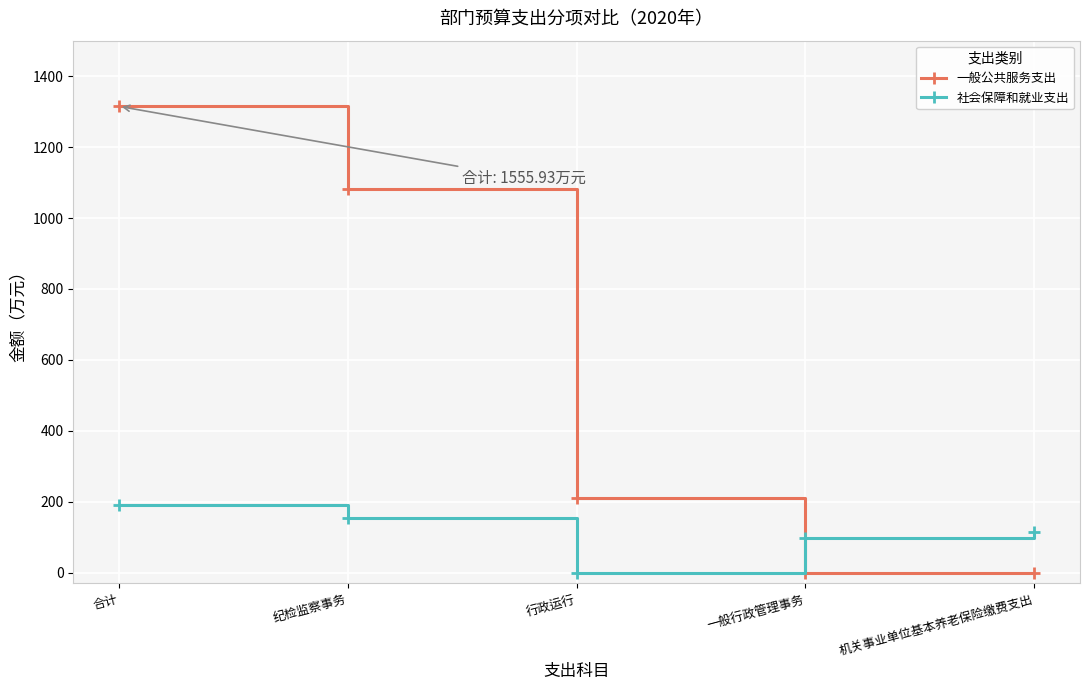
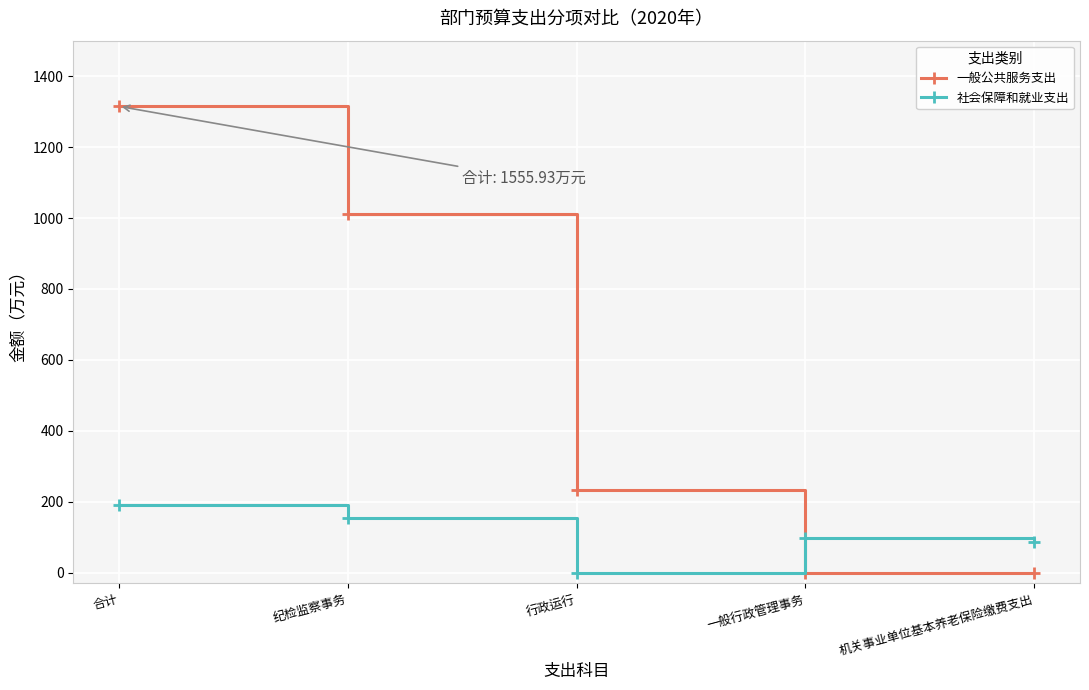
  {
    "一般公共服务支出": {
      "合计": 1310,
-     "纪检监察事务": 1080,
-     "行政运行": 210,
+     "纪检监察事务": 1010,
+     "行政运行": 230,
      "一般行政管理事务": 0,
      "机关事业单位基本养老保险缴费支出": 0
    },
    "社会保障和就业支出": {
      "合计": 190,
      "纪检监察事务": 160,
      "行政运行": 0,
      "一般行政管理事务": 100,
-     "机关事业单位基本养老保险缴费支出": 120
+     "机关事业单位基本养老保险缴费支出": 90
    }
  }
